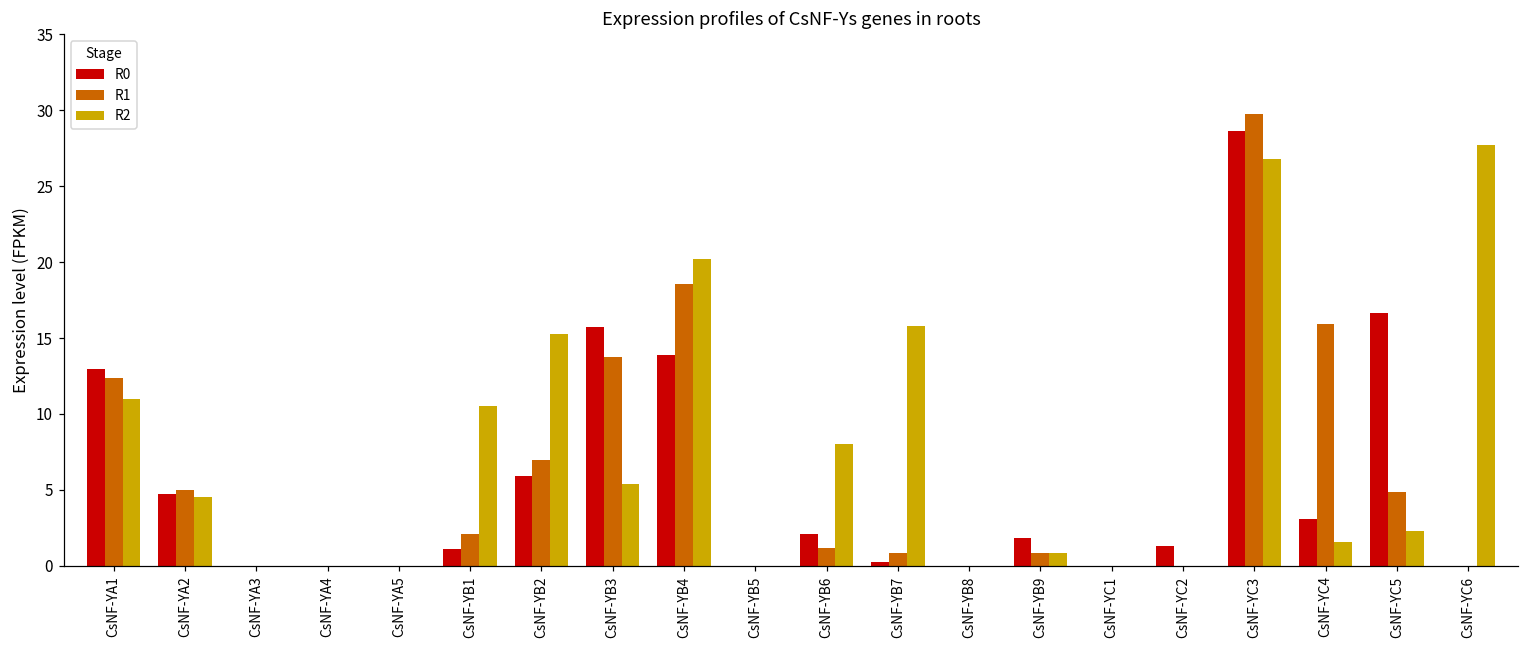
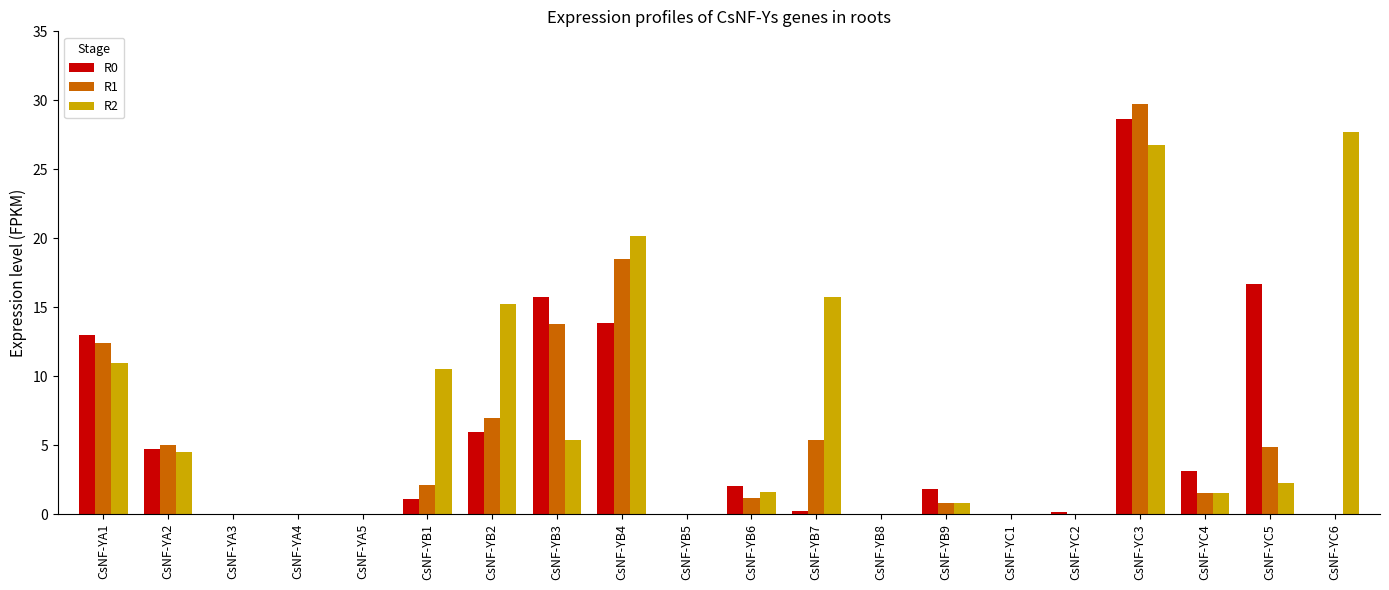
  {
    "R0": {
      "CsNF-YA1": 13.0,
      "CsNF-YA2": 4.7,
      "CsNF-YA3": 0.0,
      "CsNF-YA4": 0.0,
      "CsNF-YA5": 0.0,
      "CsNF-YB1": 1.1,
      "CsNF-YB2": 5.9,
      "CsNF-YB3": 15.7,
      "CsNF-YB4": 13.9,
      "CsNF-YB5": 0.0,
      "CsNF-YB6": 2.1,
      "CsNF-YB7": 0.2,
      "CsNF-YB8": 0.0,
      "CsNF-YB9": 1.8,
      "CsNF-YC1": 0.0,
-     "CsNF-YC2": 1.3,
+     "CsNF-YC2": 0.2,
      "CsNF-YC3": 28.7,
      "CsNF-YC4": 3.1,
      "CsNF-YC5": 16.7,
      "CsNF-YC6": 0.0
    },
    "R1": {
      "CsNF-YA1": 12.4,
      "CsNF-YA2": 5.0,
      "CsNF-YA3": 0.0,
      "CsNF-YA4": 0.0,
      "CsNF-YA5": 0.0,
      "CsNF-YB1": 2.1,
      "CsNF-YB2": 7.0,
      "CsNF-YB3": 13.8,
      "CsNF-YB4": 18.5,
      "CsNF-YB5": 0.0,
      "CsNF-YB6": 1.2,
-     "CsNF-YB7": 0.8,
+     "CsNF-YB7": 5.4,
      "CsNF-YB8": 0.0,
      "CsNF-YB9": 0.8,
      "CsNF-YC1": 0.0,
      "CsNF-YC2": 0.0,
      "CsNF-YC3": 29.7,
-     "CsNF-YC4": 15.9,
+     "CsNF-YC4": 1.6,
      "CsNF-YC5": 4.9,
      "CsNF-YC6": 0.0
    },
    "R2": {
      "CsNF-YA1": 11.0,
      "CsNF-YA2": 4.5,
      "CsNF-YA3": 0.0,
      "CsNF-YA4": 0.0,
      "CsNF-YA5": 0.0,
      "CsNF-YB1": 10.5,
      "CsNF-YB2": 15.3,
      "CsNF-YB3": 5.4,
      "CsNF-YB4": 20.2,
      "CsNF-YB5": 0.0,
-     "CsNF-YB6": 8.0,
+     "CsNF-YB6": 1.6,
      "CsNF-YB7": 15.8,
      "CsNF-YB8": 0.0,
      "CsNF-YB9": 0.8,
      "CsNF-YC1": 0.0,
      "CsNF-YC2": 0.0,
      "CsNF-YC3": 26.8,
      "CsNF-YC4": 1.6,
      "CsNF-YC5": 2.3,
      "CsNF-YC6": 27.7
    }
  }
